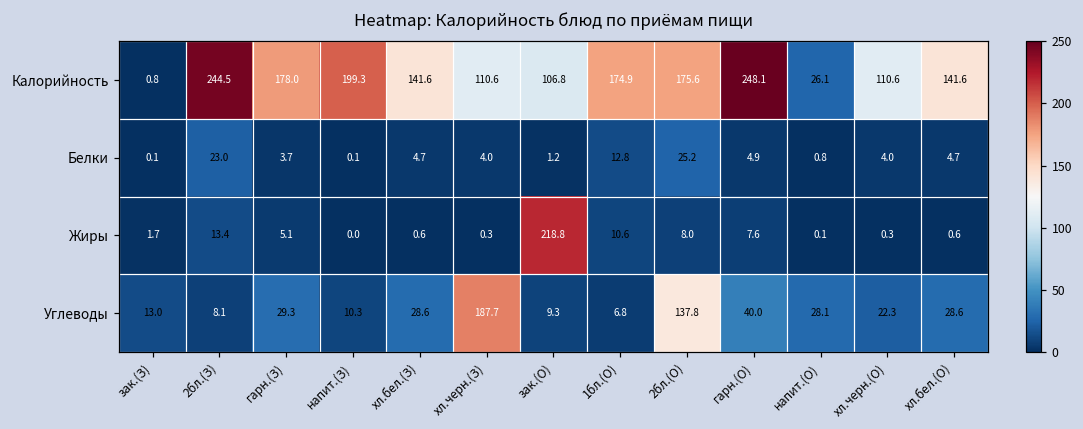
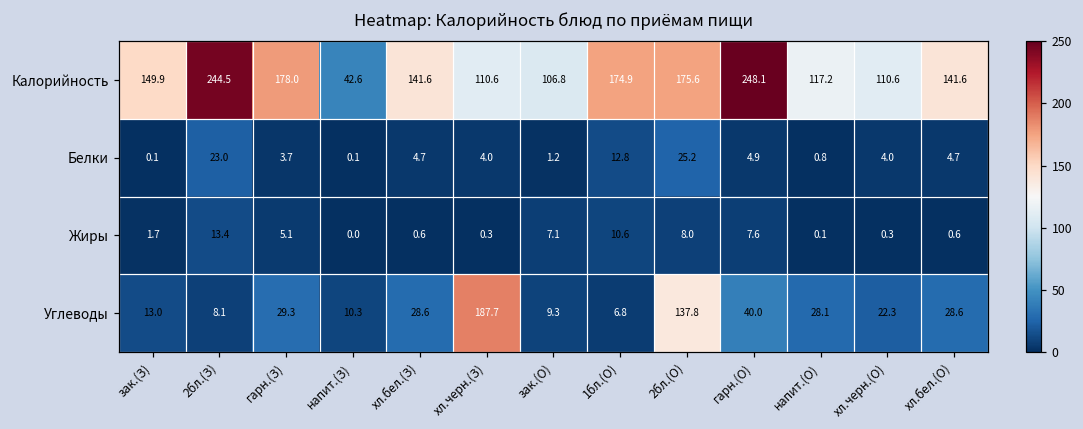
  {
    "Калорийность": {
-     "зак.(З)": 0.8,
+     "зак.(З)": 149.9,
      "2бл.(З)": 244.5,
      "гарн.(З)": 178.0,
-     "напит.(З)": 199.3,
+     "напит.(З)": 42.6,
      "хл.бел.(З)": 141.6,
      "хл.черн.(З)": 110.6,
      "зак.(О)": 106.8,
      "1бл.(О)": 174.9,
      "2бл.(О)": 175.6,
      "гарн.(О)": 248.1,
-     "напит.(О)": 26.1,
+     "напит.(О)": 117.2,
      "хл.черн.(О)": 110.6,
      "хл.бел.(О)": 141.6
    },
    "Белки": {
      "зак.(З)": 0.1,
      "2бл.(З)": 23.0,
      "гарн.(З)": 3.7,
      "напит.(З)": 0.1,
      "хл.бел.(З)": 4.7,
      "хл.черн.(З)": 4.0,
      "зак.(О)": 1.2,
      "1бл.(О)": 12.8,
      "2бл.(О)": 25.2,
      "гарн.(О)": 4.9,
      "напит.(О)": 0.8,
      "хл.черн.(О)": 4.0,
      "хл.бел.(О)": 4.7
    },
    "Жиры": {
      "зак.(З)": 1.7,
      "2бл.(З)": 13.4,
      "гарн.(З)": 5.1,
      "напит.(З)": 0.0,
      "хл.бел.(З)": 0.6,
      "хл.черн.(З)": 0.3,
-     "зак.(О)": 218.8,
+     "зак.(О)": 7.1,
      "1бл.(О)": 10.6,
      "2бл.(О)": 8.0,
      "гарн.(О)": 7.6,
      "напит.(О)": 0.1,
      "хл.черн.(О)": 0.3,
      "хл.бел.(О)": 0.6
    },
    "Углеводы": {
      "зак.(З)": 13.0,
      "2бл.(З)": 8.1,
      "гарн.(З)": 29.3,
      "напит.(З)": 10.3,
      "хл.бел.(З)": 28.6,
      "хл.черн.(З)": 187.7,
      "зак.(О)": 9.3,
      "1бл.(О)": 6.8,
      "2бл.(О)": 137.8,
      "гарн.(О)": 40.0,
      "напит.(О)": 28.1,
      "хл.черн.(О)": 22.3,
      "хл.бел.(О)": 28.6
    }
  }
